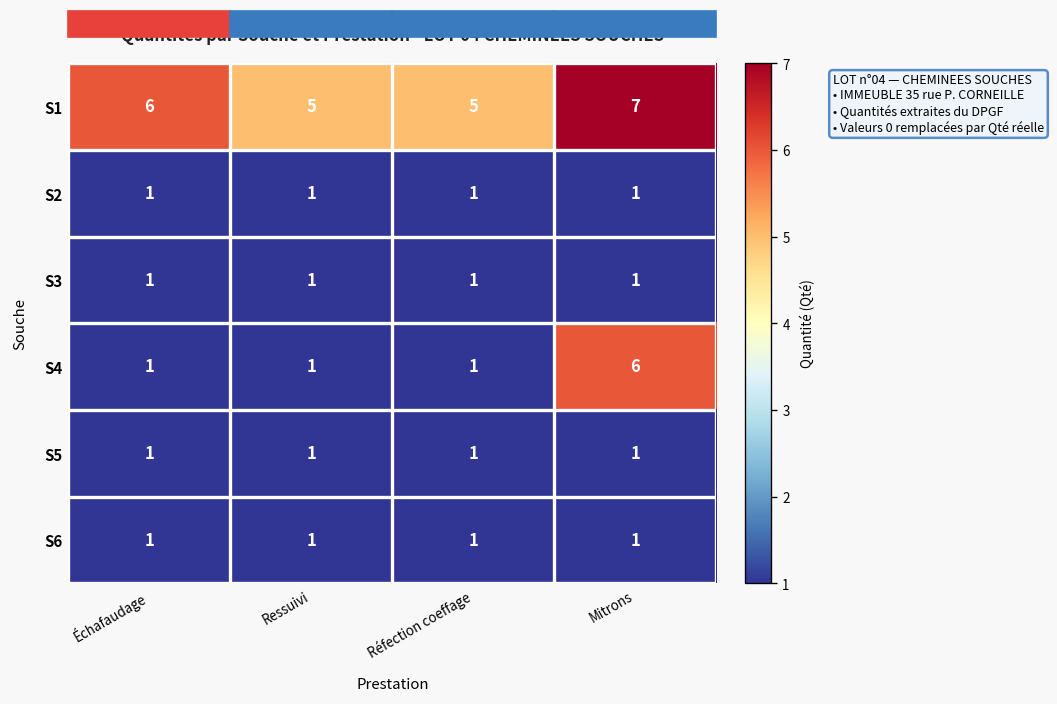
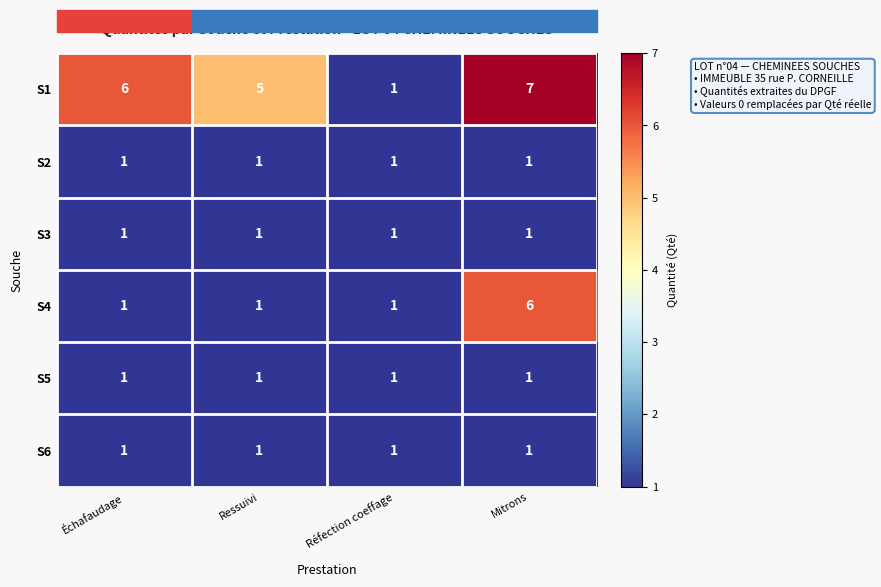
  {
    "S1": {
      "Échafaudage": 6,
      "Ressuivi": 5,
-     "Réfection coeffage": 5,
+     "Réfection coeffage": 1,
      "Mitrons": 7
    },
    "S2": {
      "Échafaudage": 1,
      "Ressuivi": 1,
      "Réfection coeffage": 1,
      "Mitrons": 1
    },
    "S3": {
      "Échafaudage": 1,
      "Ressuivi": 1,
      "Réfection coeffage": 1,
      "Mitrons": 1
    },
    "S4": {
      "Échafaudage": 1,
      "Ressuivi": 1,
      "Réfection coeffage": 1,
      "Mitrons": 6
    },
    "S5": {
      "Échafaudage": 1,
      "Ressuivi": 1,
      "Réfection coeffage": 1,
      "Mitrons": 1
    },
    "S6": {
      "Échafaudage": 1,
      "Ressuivi": 1,
      "Réfection coeffage": 1,
      "Mitrons": 1
    }
  }
